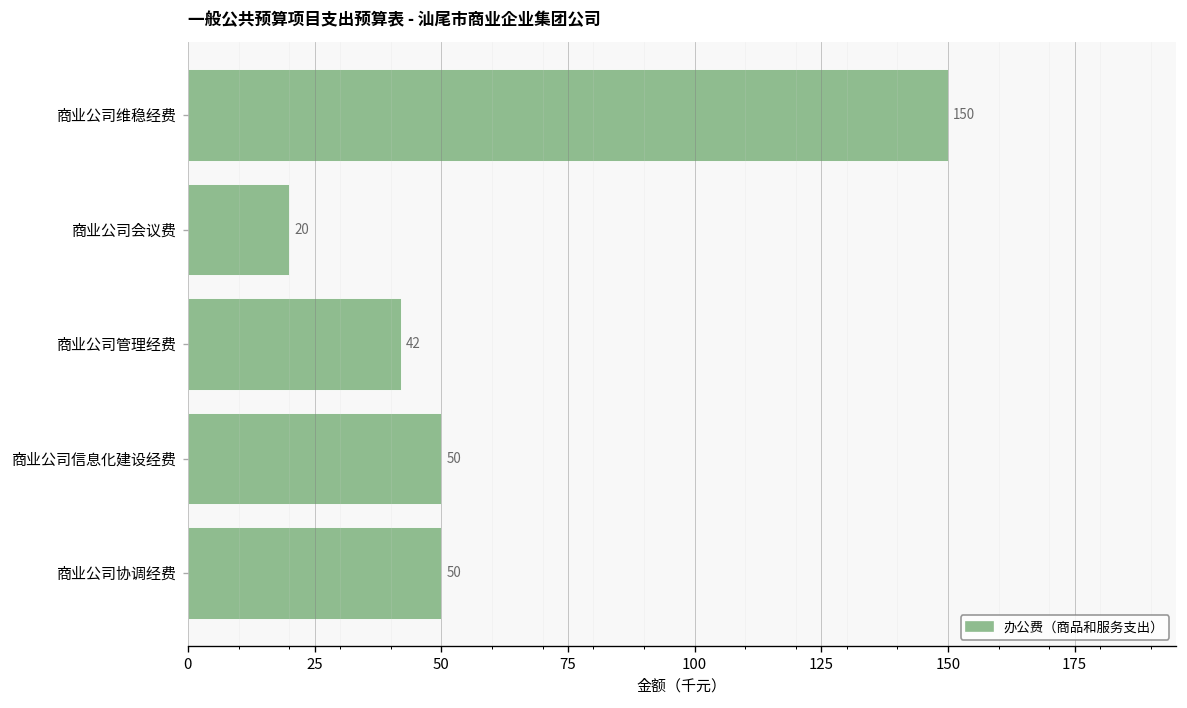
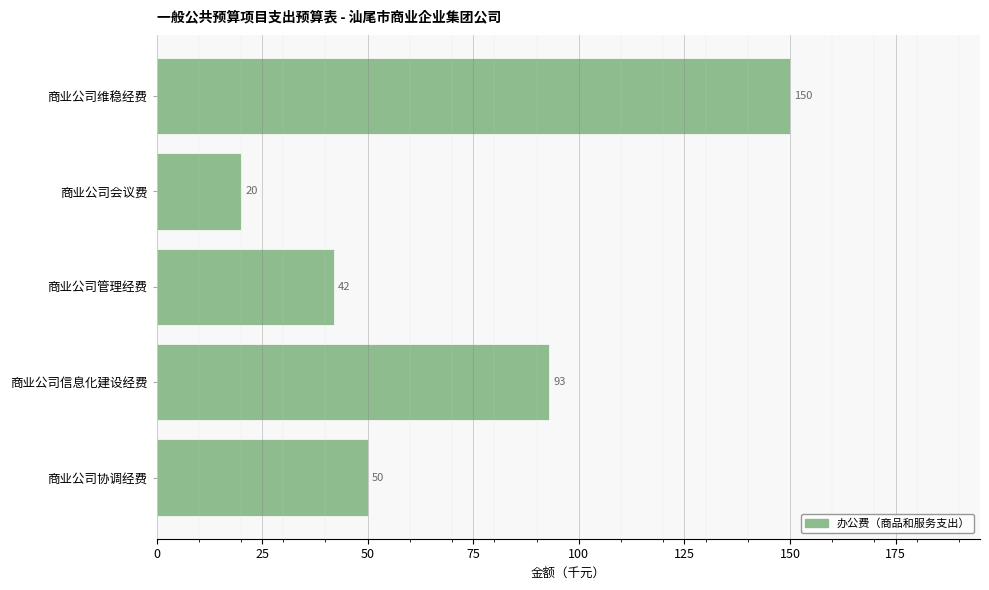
  {
    "商业公司维稳经费": 150,
    "商业公司会议费": 20,
    "商业公司管理经费": 42,
-   "商业公司信息化建设经费": 50,
+   "商业公司信息化建设经费": 93,
    "商业公司协调经费": 50
  }
